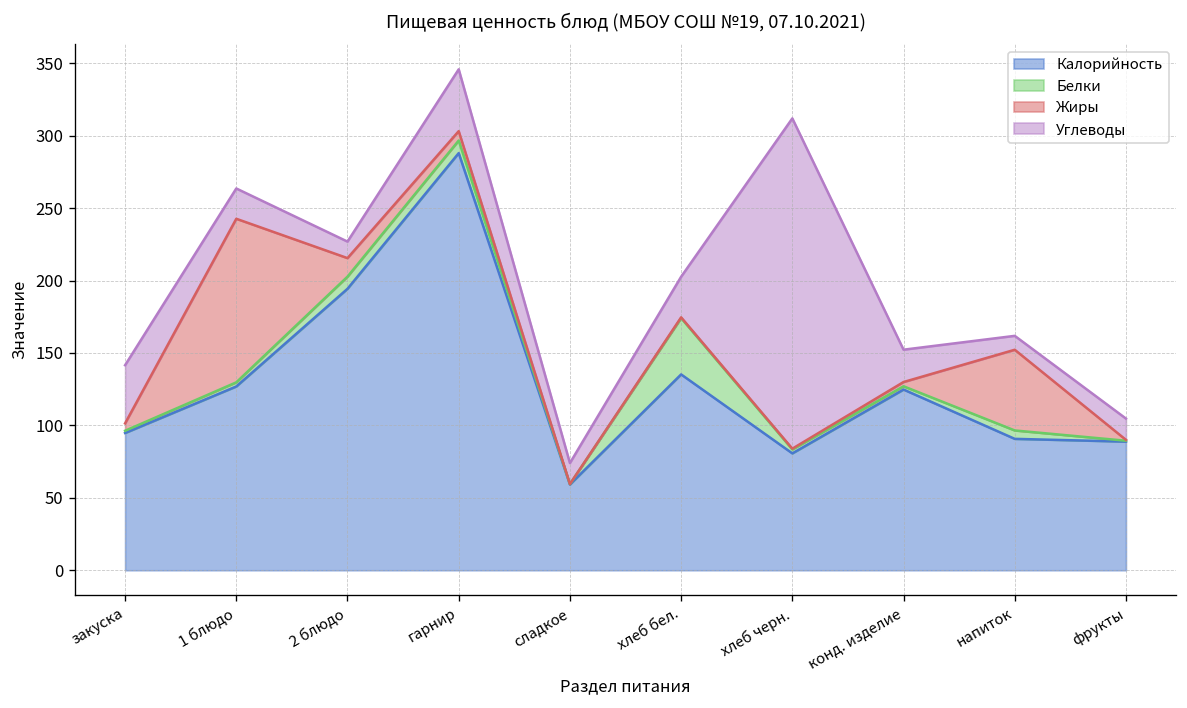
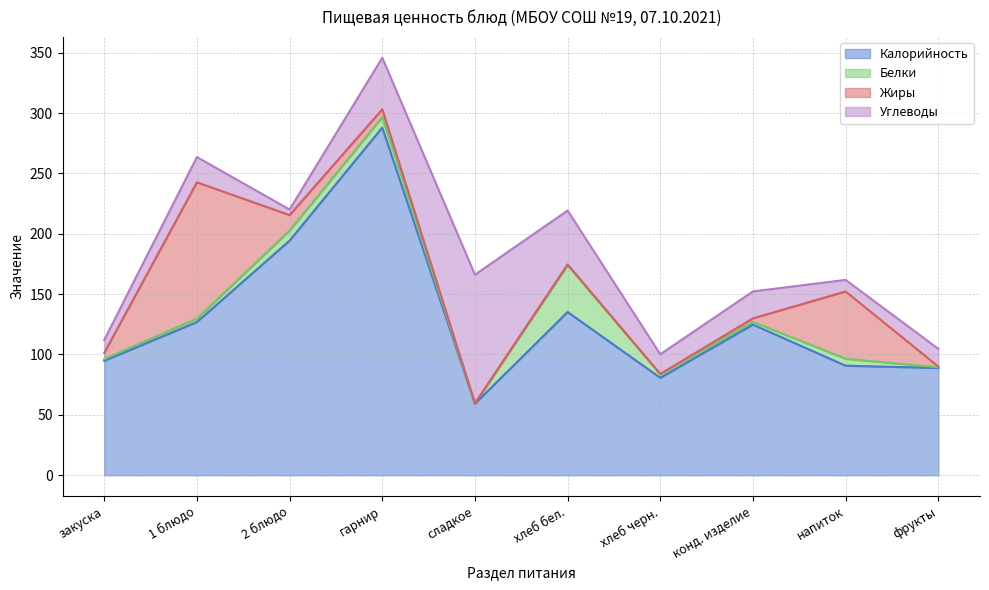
  {
    "Калорийность": {
      "1 блюдо": 127,
      "2 блюдо": 194,
      "гарнир": 288,
      "хлеб бел.": 135,
      "хлеб черн.": 81,
      "конд. изделие": 125,
      "напиток": 91
    },
    "Белки": {
      "1 блюдо": 3,
      "2 блюдо": 8,
      "гарнир": 9,
      "конд. изделие": 2,
      "напиток": 6
    },
    "Жиры": {
      "закуска": 5,
      "1 блюдо": 113,
      "2 блюдо": 13,
      "гарнир": 6,
      "конд. изделие": 3,
      "напиток": 56
    },
    "Углеводы": {
-     "закуска": 40,
+     "закуска": 11,
      "1 блюдо": 21,
-     "2 блюдо": 11,
+     "2 блюдо": 5,
      "гарнир": 43,
-     "сладкое": 15,
-     "хлеб бел.": 28,
-     "хлеб черн.": 228,
+     "сладкое": 107,
+     "хлеб бел.": 45,
+     "хлеб черн.": 16,
      "конд. изделие": 22,
      "напиток": 10,
      "фрукты": 15
    }
  }
